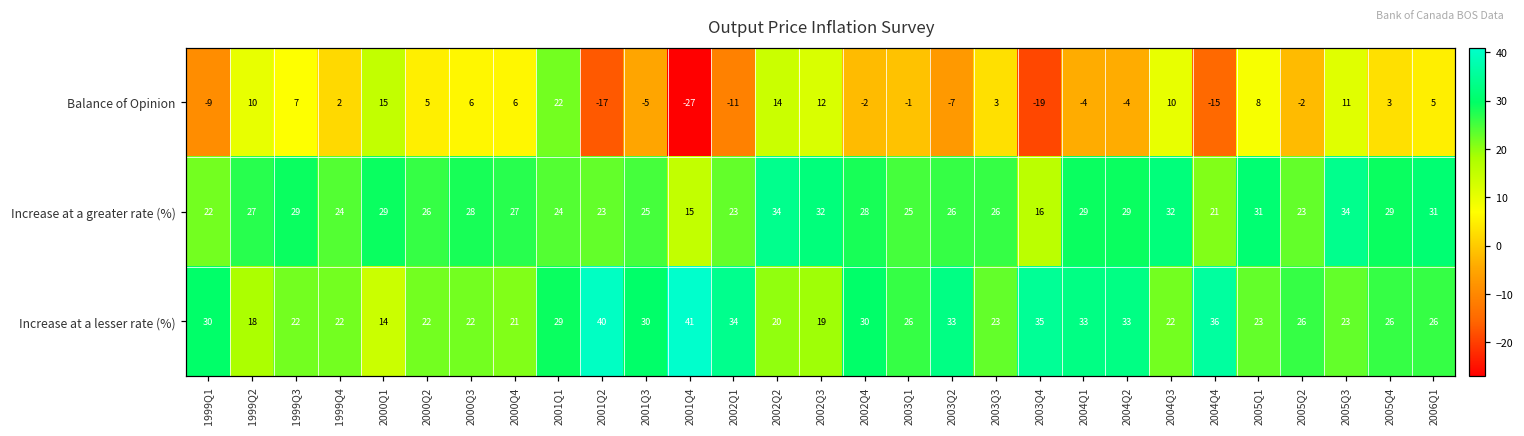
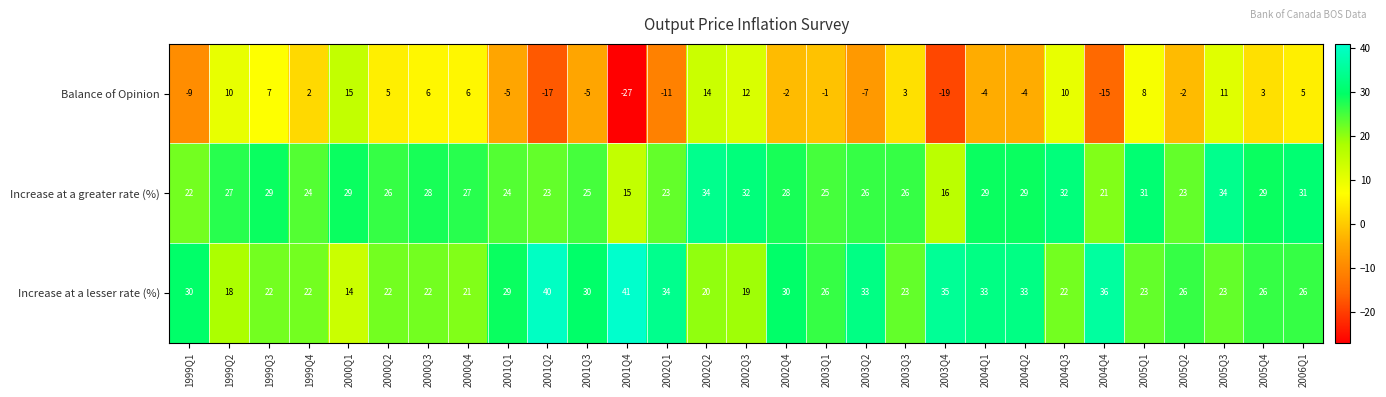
  {
    "Balance of Opinion": {
      "1999Q1": -9,
      "1999Q2": 10,
      "1999Q3": 7,
      "1999Q4": 2,
      "2000Q1": 15,
      "2000Q2": 5,
      "2000Q3": 6,
      "2000Q4": 6,
-     "2001Q1": 22,
+     "2001Q1": -5,
      "2001Q2": -17,
      "2001Q3": -5,
      "2001Q4": -27,
      "2002Q1": -11,
      "2002Q2": 14,
      "2002Q3": 12,
      "2002Q4": -2,
      "2003Q1": -1,
      "2003Q2": -7,
      "2003Q3": 3,
      "2003Q4": -19,
      "2004Q1": -4,
      "2004Q2": -4,
      "2004Q3": 10,
      "2004Q4": -15,
      "2005Q1": 8,
      "2005Q2": -2,
      "2005Q3": 11,
      "2005Q4": 3,
      "2006Q1": 5
    },
    "Increase at a greater rate (%)": {
      "1999Q1": 22,
      "1999Q2": 27,
      "1999Q3": 29,
      "1999Q4": 24,
      "2000Q1": 29,
      "2000Q2": 26,
      "2000Q3": 28,
      "2000Q4": 27,
      "2001Q1": 24,
      "2001Q2": 23,
      "2001Q3": 25,
      "2001Q4": 15,
      "2002Q1": 23,
      "2002Q2": 34,
      "2002Q3": 32,
      "2002Q4": 28,
      "2003Q1": 25,
      "2003Q2": 26,
      "2003Q3": 26,
      "2003Q4": 16,
      "2004Q1": 29,
      "2004Q2": 29,
      "2004Q3": 32,
      "2004Q4": 21,
      "2005Q1": 31,
      "2005Q2": 23,
      "2005Q3": 34,
      "2005Q4": 29,
      "2006Q1": 31
    },
    "Increase at a lesser rate (%)": {
      "1999Q1": 30,
      "1999Q2": 18,
      "1999Q3": 22,
      "1999Q4": 22,
      "2000Q1": 14,
      "2000Q2": 22,
      "2000Q3": 22,
      "2000Q4": 21,
      "2001Q1": 29,
      "2001Q2": 40,
      "2001Q3": 30,
      "2001Q4": 41,
      "2002Q1": 34,
      "2002Q2": 20,
      "2002Q3": 19,
      "2002Q4": 30,
      "2003Q1": 26,
      "2003Q2": 33,
      "2003Q3": 23,
      "2003Q4": 35,
      "2004Q1": 33,
      "2004Q2": 33,
      "2004Q3": 22,
      "2004Q4": 36,
      "2005Q1": 23,
      "2005Q2": 26,
      "2005Q3": 23,
      "2005Q4": 26,
      "2006Q1": 26
    }
  }
